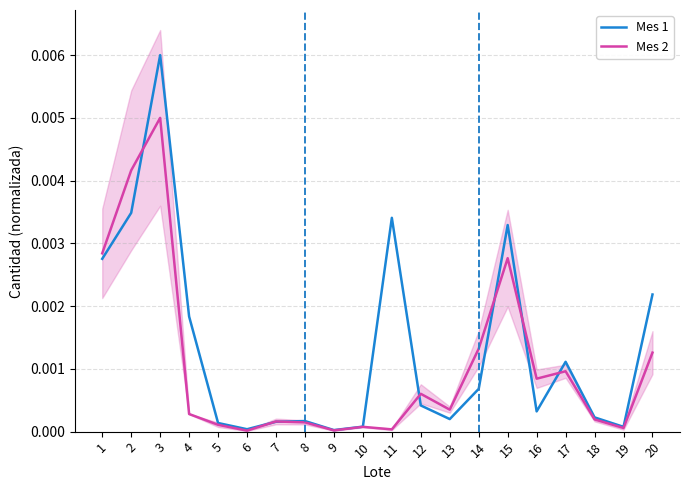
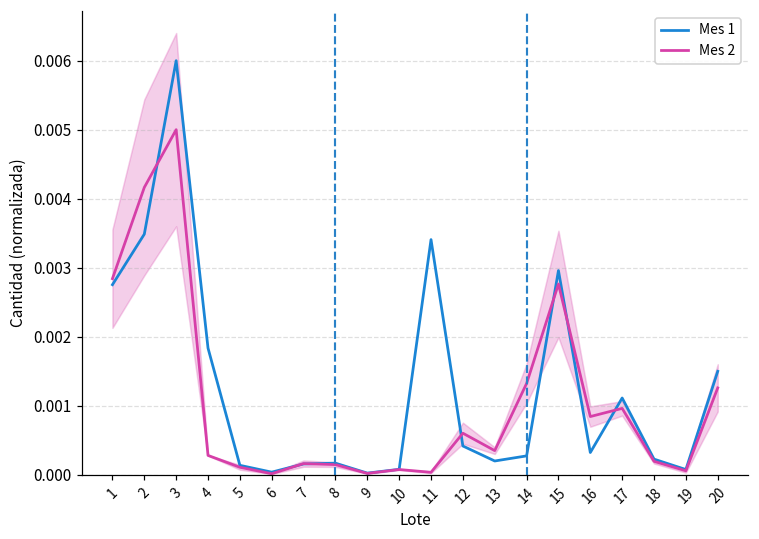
  {
    "Mes 1": {
      "1": 0.0028,
      "2": 0.0035,
      "3": 0.0060,
      "4": 0.0018,
      "11": 0.0034,
      "12": 0.0004,
      "13": 0.0002,
-     "14": 0.0007,
-     "15": 0.0033,
+     "14": 0.0003,
+     "15": 0.0030,
      "16": 0.0003,
      "17": 0.0011,
-     "20": 0.0022
+     "20": 0.0015
    }
  }
